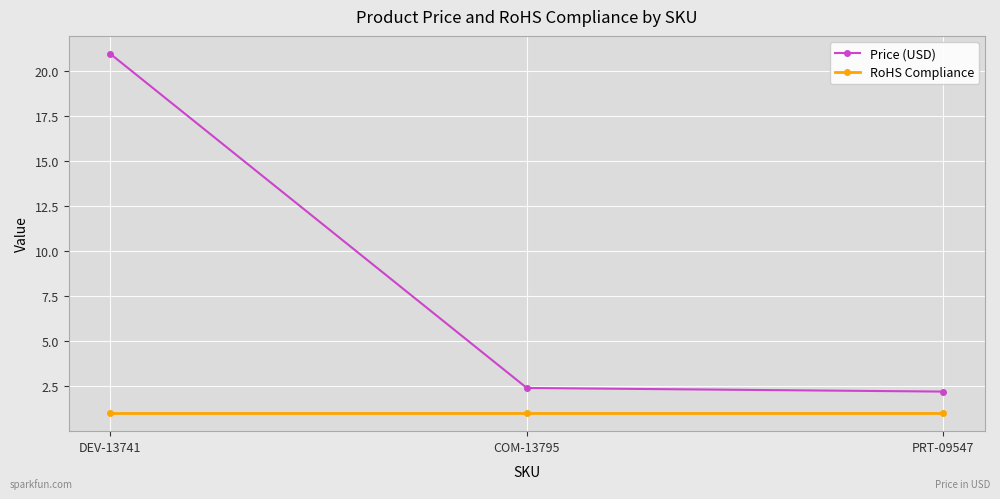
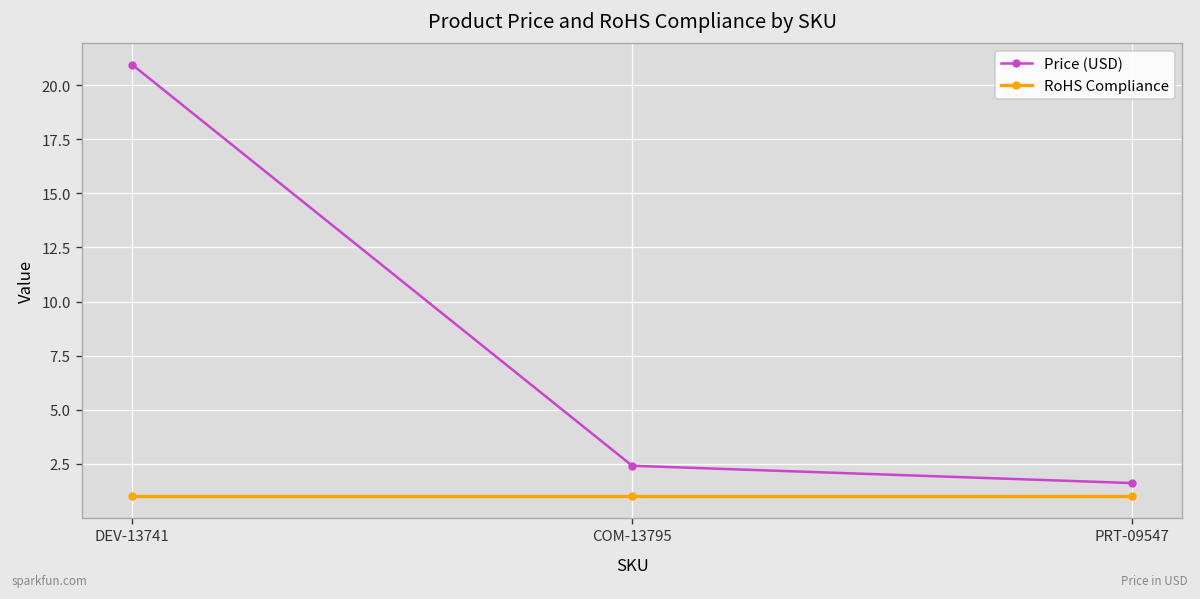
  {
    "Price (USD)": {
      "DEV-13741": 21.0,
      "COM-13795": 2.4,
-     "PRT-09547": 2.2
+     "PRT-09547": 1.6
    },
    "RoHS Compliance": {
      "DEV-13741": 1.0,
      "COM-13795": 1.0,
      "PRT-09547": 1.0
    }
  }
